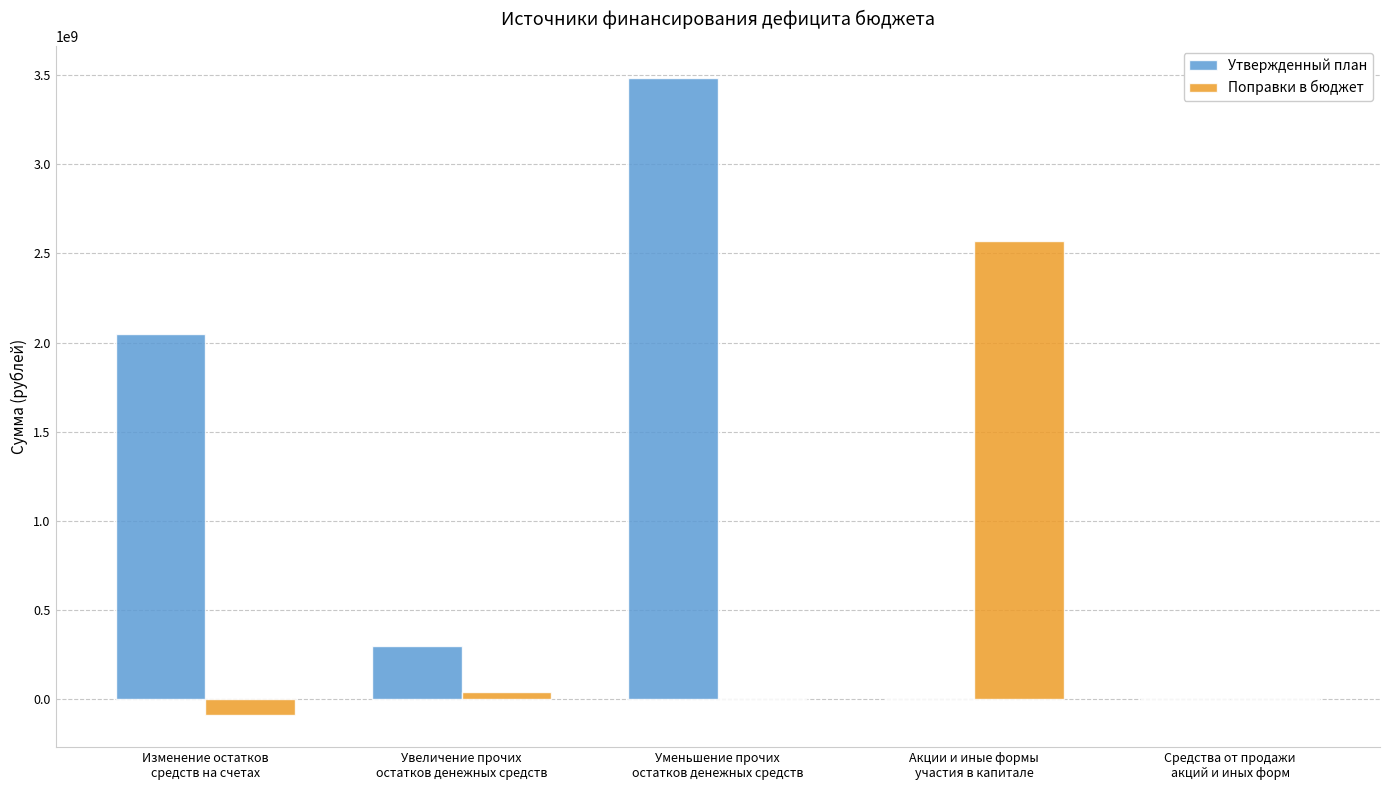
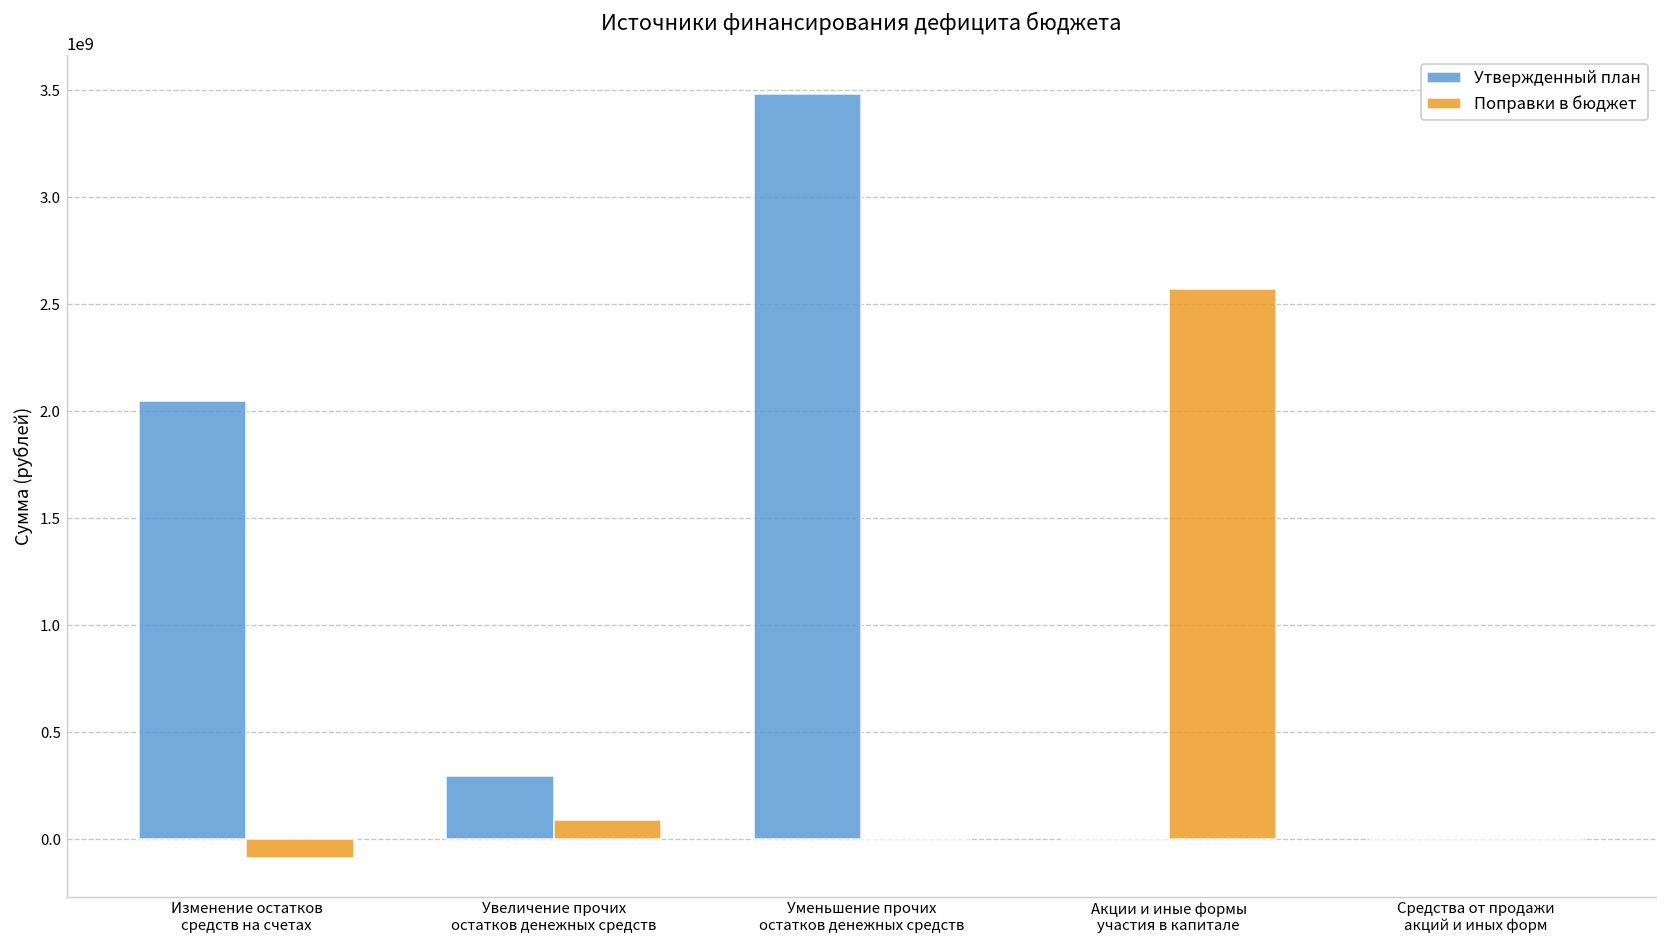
  {
    "Утвержденный план": {
      "Изменение остатков средств на счетах": 2050000000,
      "Увеличение прочих остатков денежных средств": 300000000,
      "Уменьшение прочих остатков денежных средств": 3480000000,
      "Акции и иные формы участия в капитале": 0,
      "Средства от продажи акций и иных форм": 0
    },
    "Поправки в бюджет": {
      "Изменение остатков средств на счетах": -90000000,
-     "Увеличение прочих остатков денежных средств": 40000000,
+     "Увеличение прочих остатков денежных средств": 90000000,
      "Уменьшение прочих остатков денежных средств": 0,
      "Акции и иные формы участия в капитале": 2570000000,
      "Средства от продажи акций и иных форм": 0
    }
  }
